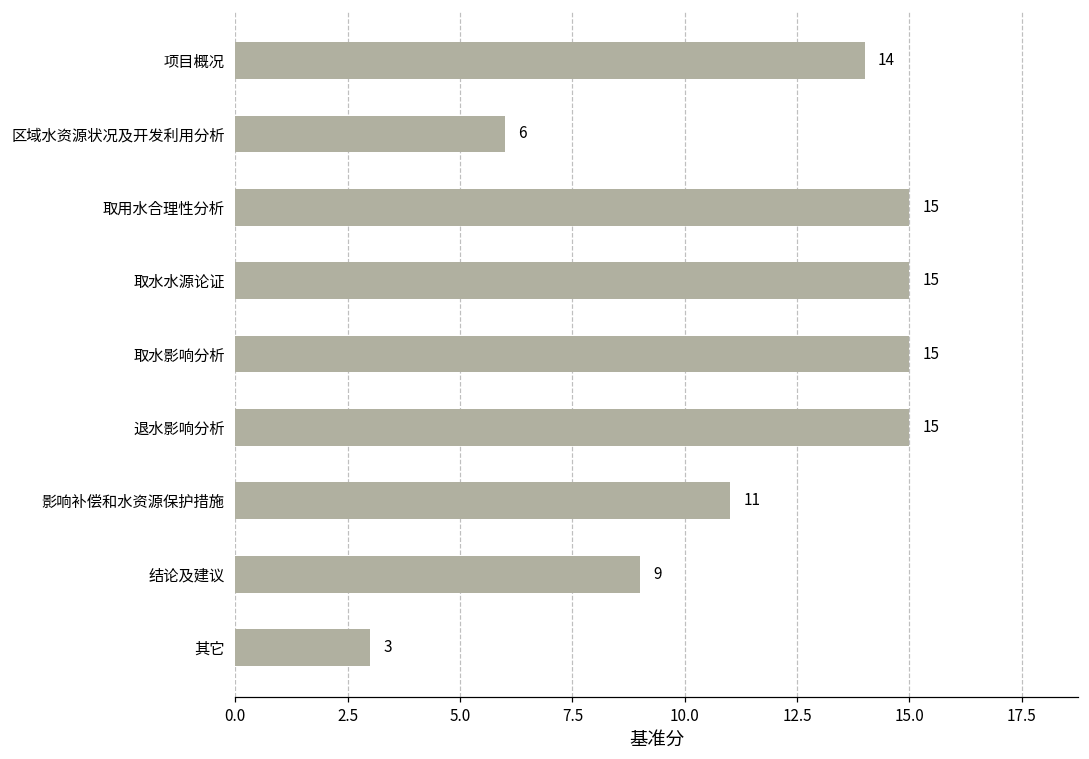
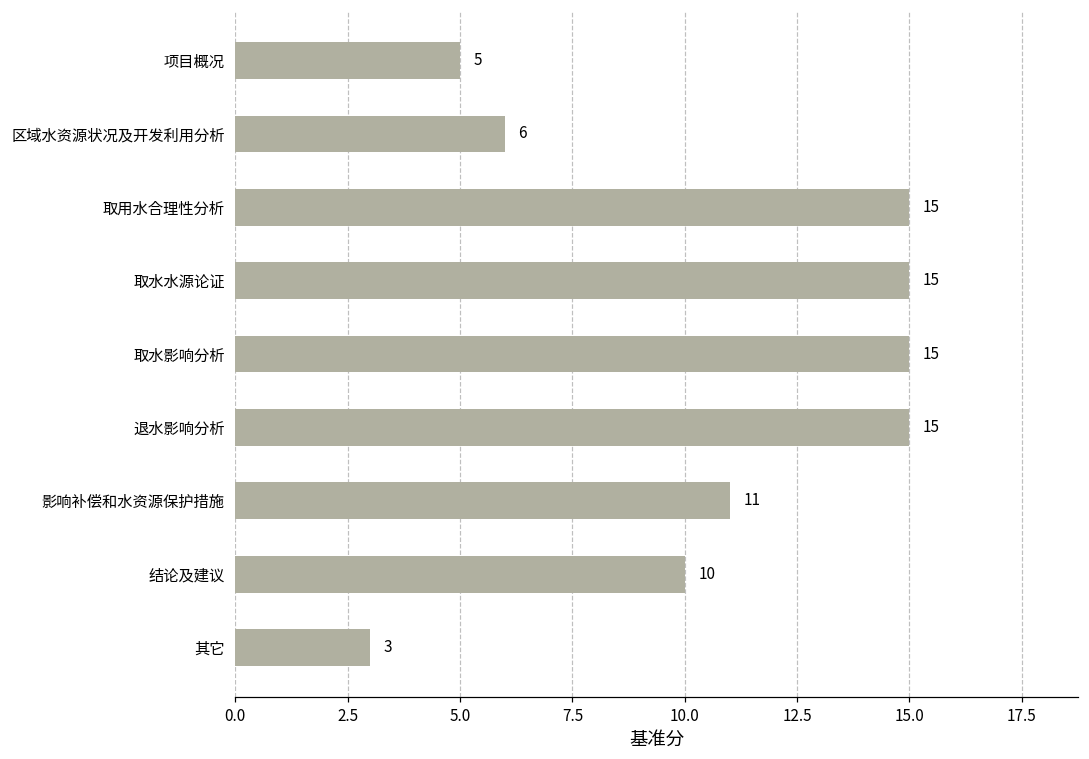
  {
-   "项目概况": 14,
+   "项目概况": 5,
    "区域水资源状况及开发利用分析": 6,
    "取用水合理性分析": 15,
    "取水水源论证": 15,
    "取水影响分析": 15,
    "退水影响分析": 15,
    "影响补偿和水资源保护措施": 11,
-   "结论及建议": 9,
+   "结论及建议": 10,
    "其它": 3
  }
